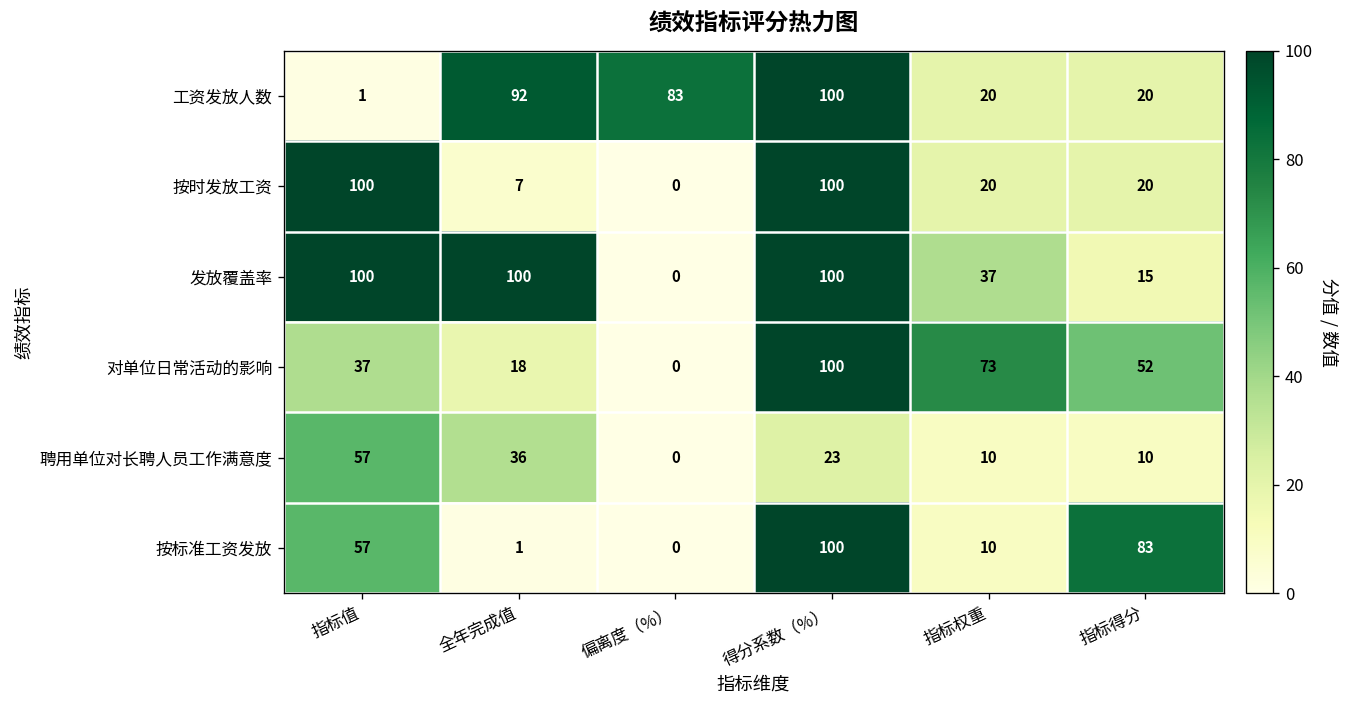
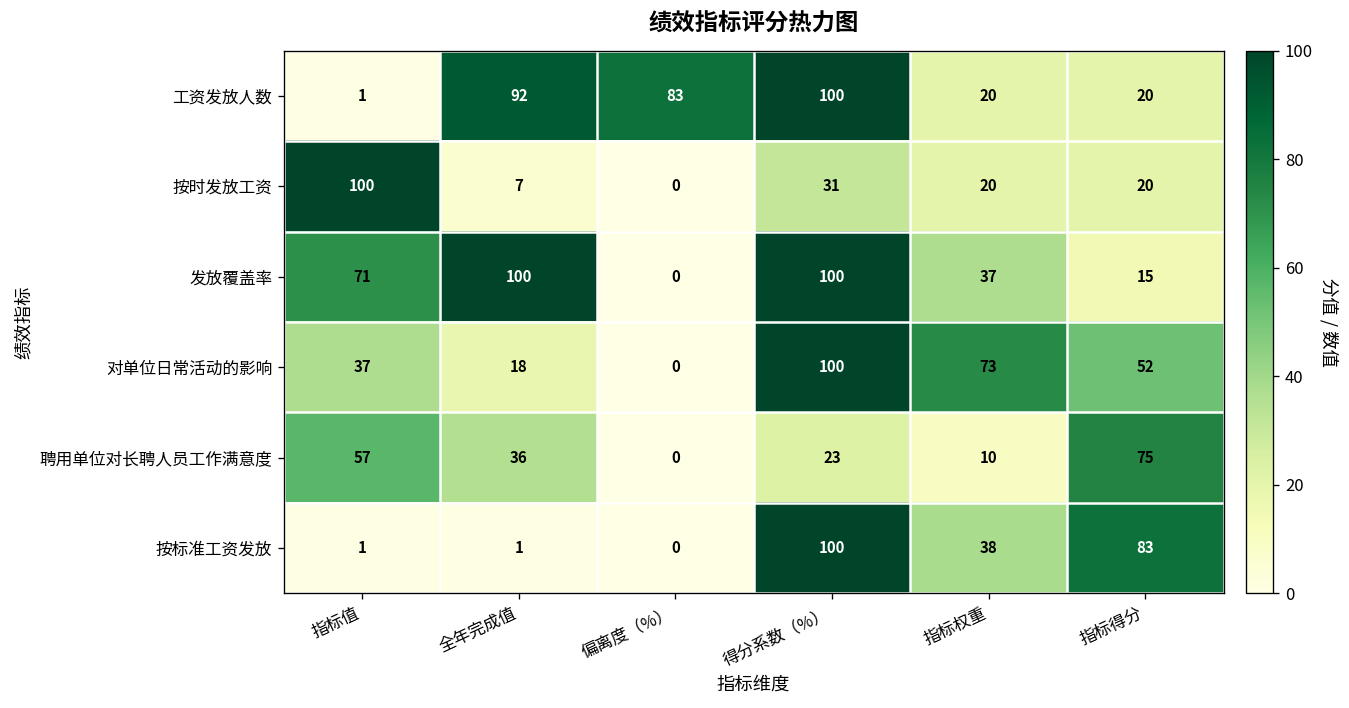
  {
    "工资发放人数": {
      "指标值": 1,
      "全年完成值": 92,
      "偏离度（%）": 83,
      "得分系数（%）": 100,
      "指标权重": 20,
      "指标得分": 20
    },
    "按时发放工资": {
      "指标值": 100,
      "全年完成值": 7,
      "偏离度（%）": 0,
-     "得分系数（%）": 100,
+     "得分系数（%）": 31,
      "指标权重": 20,
      "指标得分": 20
    },
    "发放覆盖率": {
-     "指标值": 100,
+     "指标值": 71,
      "全年完成值": 100,
      "偏离度（%）": 0,
      "得分系数（%）": 100,
      "指标权重": 37,
      "指标得分": 15
    },
    "对单位日常活动的影响": {
      "指标值": 37,
      "全年完成值": 18,
      "偏离度（%）": 0,
      "得分系数（%）": 100,
      "指标权重": 73,
      "指标得分": 52
    },
    "聘用单位对长聘人员工作满意度": {
      "指标值": 57,
      "全年完成值": 36,
      "偏离度（%）": 0,
      "得分系数（%）": 23,
      "指标权重": 10,
-     "指标得分": 10
+     "指标得分": 75
    },
    "按标准工资发放": {
-     "指标值": 57,
+     "指标值": 1,
      "全年完成值": 1,
      "偏离度（%）": 0,
      "得分系数（%）": 100,
-     "指标权重": 10,
+     "指标权重": 38,
      "指标得分": 83
    }
  }
